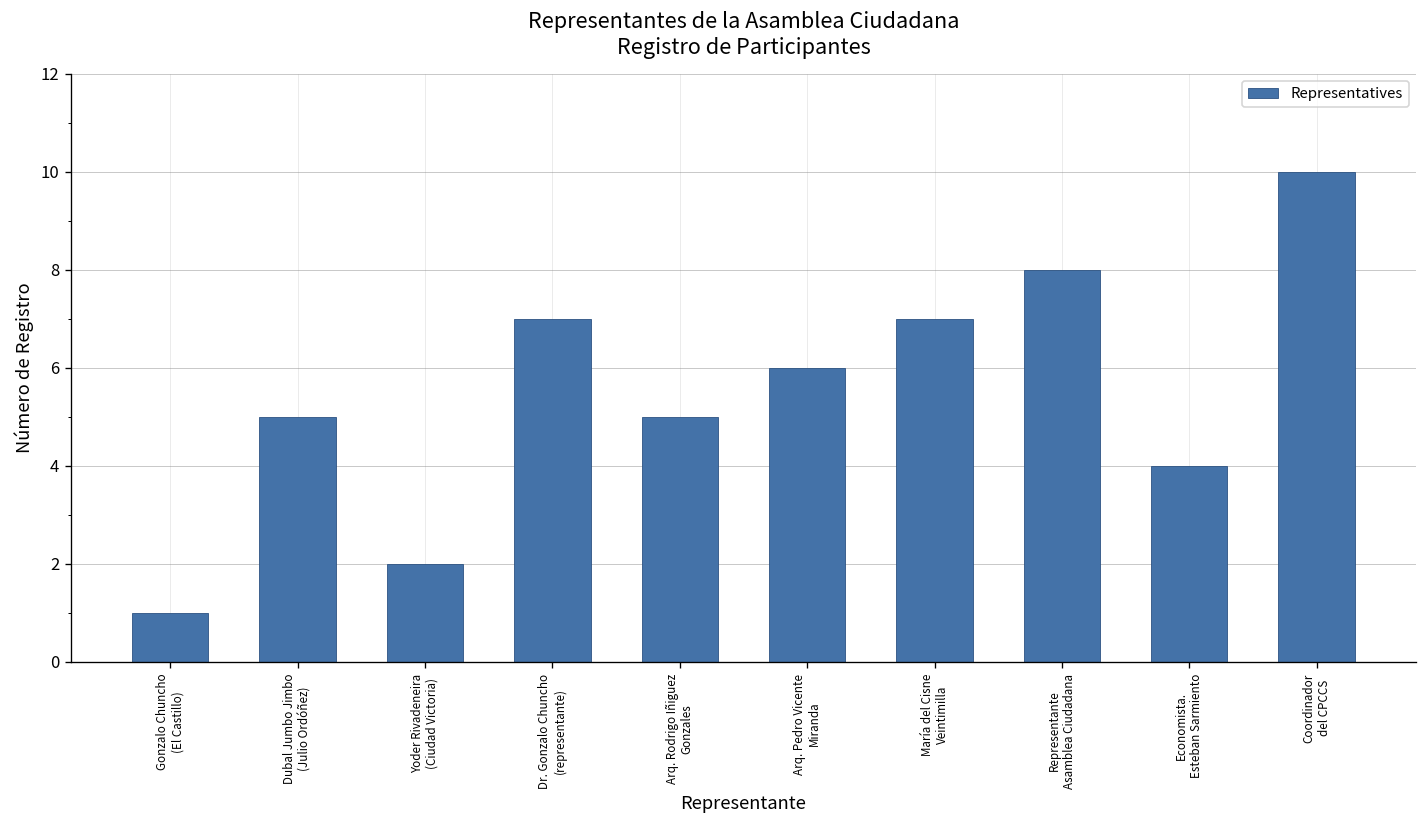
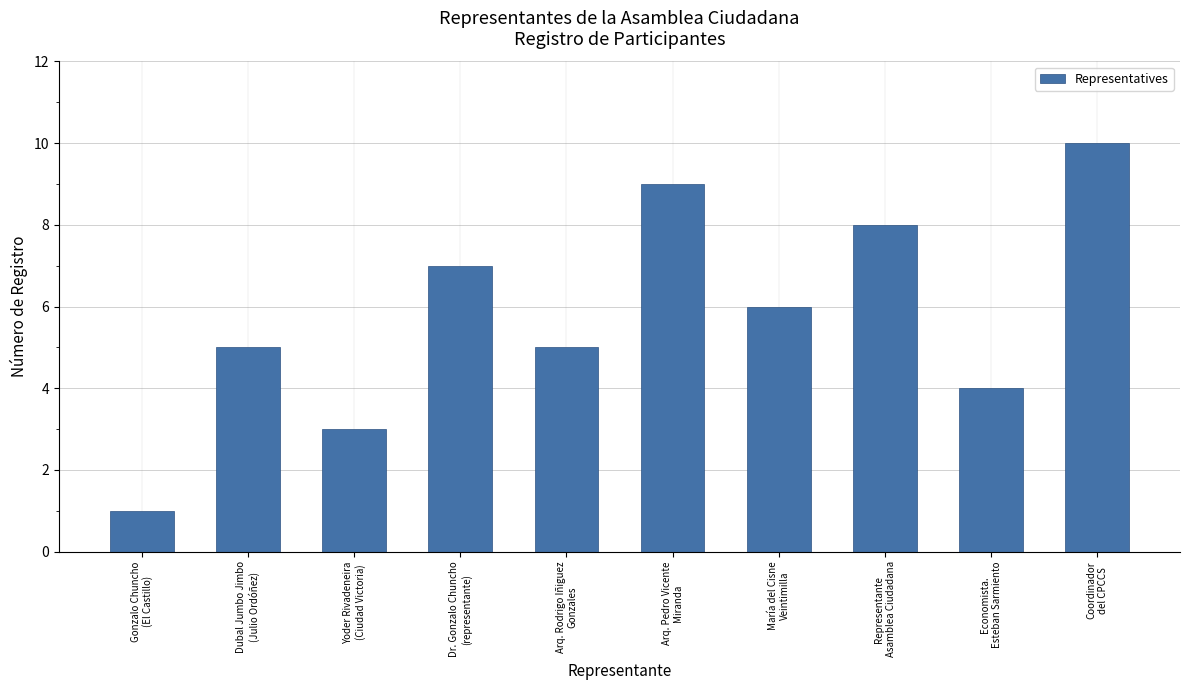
  {
    "Gonzalo Chuncho (El Castillo)": 1,
    "Dubal Jumbo Jimbo (Julio Ordóñez)": 5,
-   "Yoder Rivadeneira (Ciudad Victoria)": 2,
+   "Yoder Rivadeneira (Ciudad Victoria)": 3,
    "Dr. Gonzalo Chuncho (representante)": 7,
    "Arq. Rodrigo Iñiguez Gonzales": 5,
-   "Arq. Pedro Vicente Miranda": 6,
-   "María del Cisne Veintimilla": 7,
+   "Arq. Pedro Vicente Miranda": 9,
+   "María del Cisne Veintimilla": 6,
    "Representante Asamblea Ciudadana": 8,
    "Economista. Esteban Sarmiento": 4,
    "Coordinador del CPCCS": 10
  }
